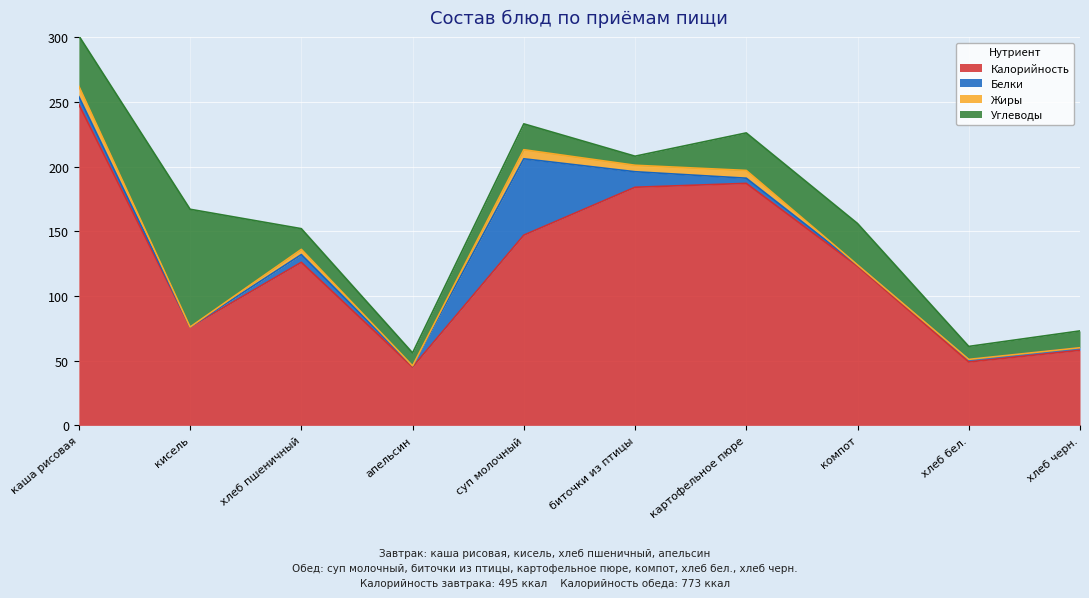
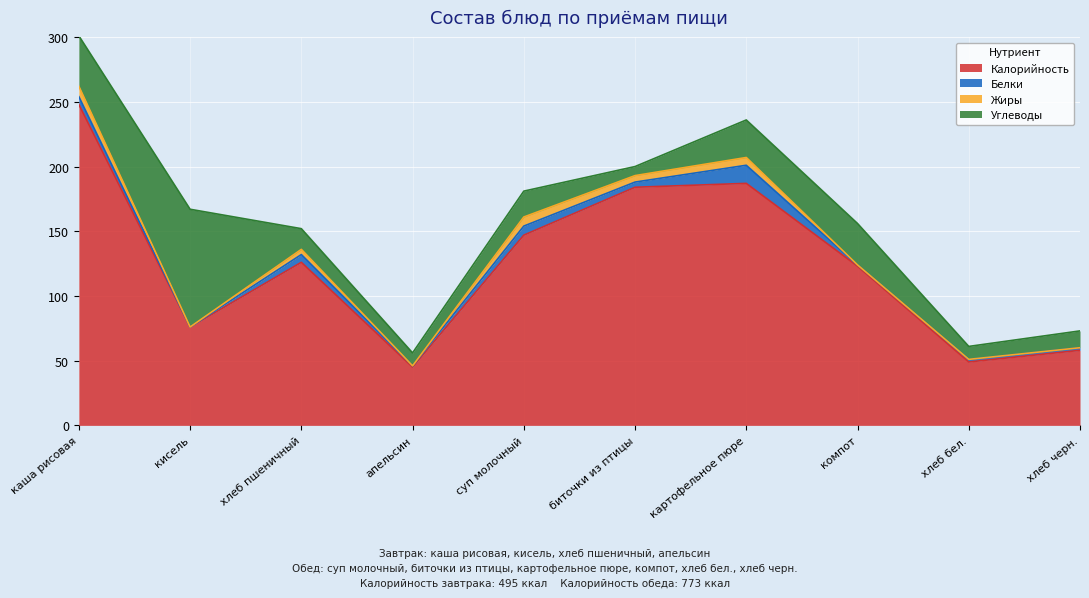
  {
    "Калорийность": {
      "каша рисовая": 248,
      "хлеб пшеничный": 126,
      "суп молочный": 147,
      "биточки из птицы": 184,
      "картофельное пюре": 187,
      "хлеб бел.": 49,
      "хлеб черн.": 58
    },
    "Белки": {
      "каша рисовая": 6,
      "хлеб пшеничный": 6,
-     "суп молочный": 59,
-     "биточки из птицы": 12,
-     "картофельное пюре": 4
+     "суп молочный": 7,
+     "биточки из птицы": 4,
+     "картофельное пюре": 14
    },
    "Жиры": {
      "каша рисовая": 8,
      "хлеб пшеничный": 4,
      "суп молочный": 7,
      "биточки из птицы": 5,
      "картофельное пюре": 6
    },
    "Углеводы": {
      "каша рисовая": 39,
      "кисель": 91,
      "хлеб пшеничный": 16,
      "апельсин": 10,
      "суп молочный": 20,
      "биточки из птицы": 7,
      "картофельное пюре": 29,
      "компот": 32,
      "хлеб бел.": 10,
      "хлеб черн.": 13
    }
  }
